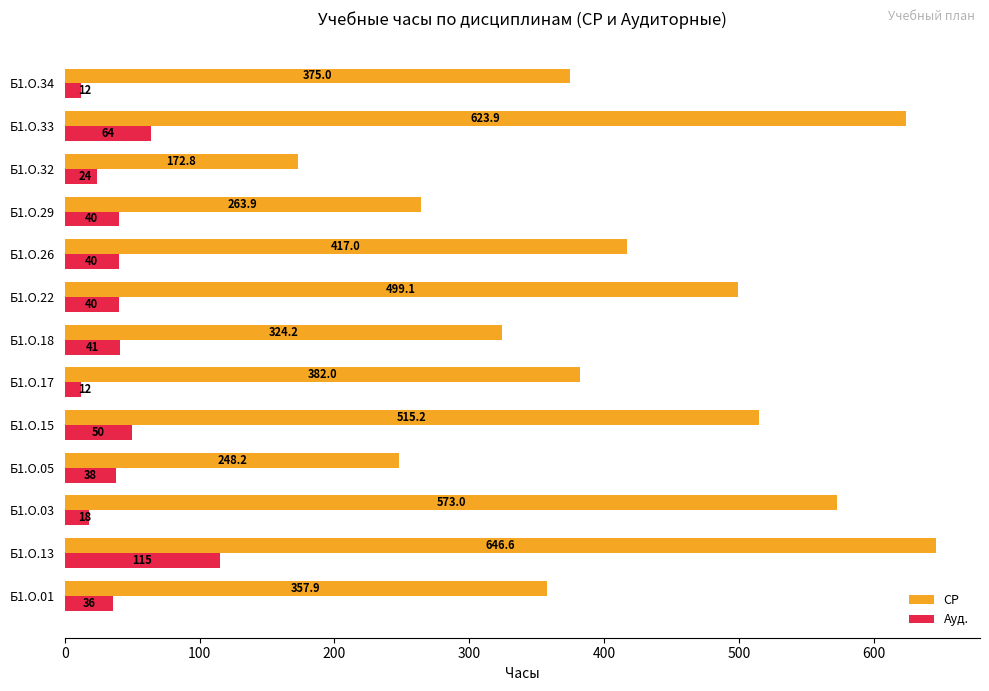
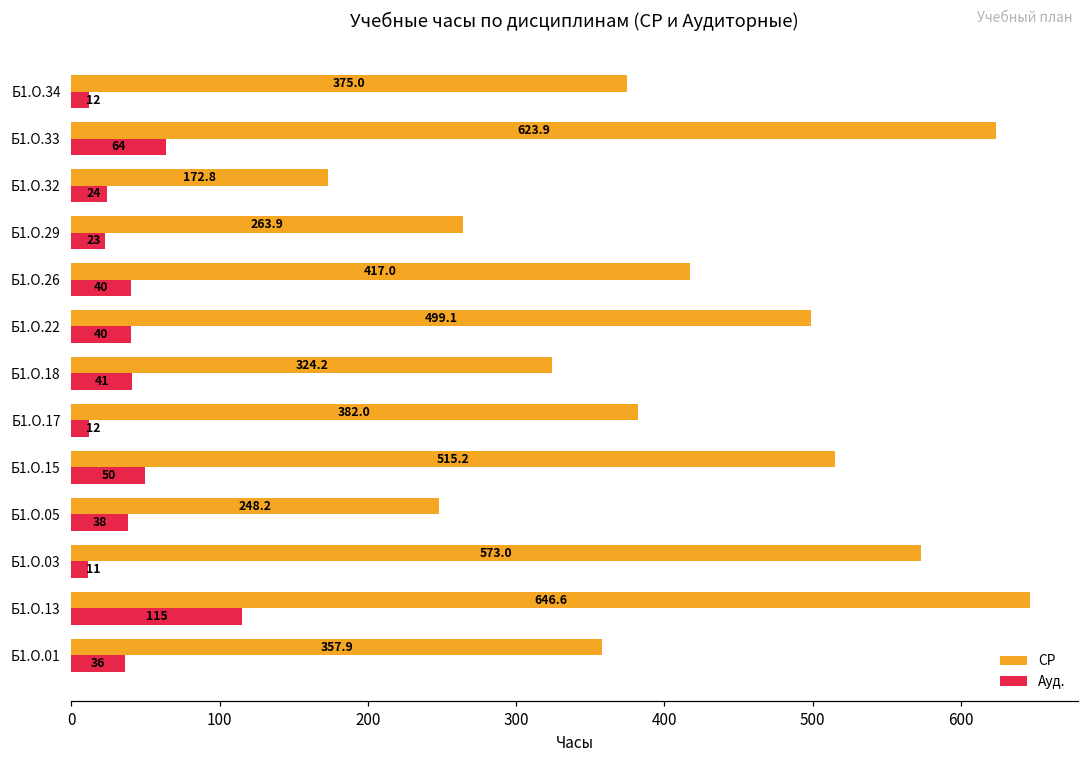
  {
    "СР": {
      "Б1.О.34": 375.0,
      "Б1.О.33": 623.9,
      "Б1.О.32": 172.8,
      "Б1.О.29": 263.9,
      "Б1.О.26": 417.0,
      "Б1.О.22": 499.1,
      "Б1.О.18": 324.2,
      "Б1.О.17": 382.0,
      "Б1.О.15": 515.2,
      "Б1.О.05": 248.2,
      "Б1.О.03": 573.0,
      "Б1.О.13": 646.6,
      "Б1.О.01": 357.9
    },
    "Ауд.": {
      "Б1.О.34": 12,
      "Б1.О.33": 64,
      "Б1.О.32": 24,
-     "Б1.О.29": 40,
+     "Б1.О.29": 23,
      "Б1.О.26": 40,
      "Б1.О.22": 40,
      "Б1.О.18": 41,
      "Б1.О.17": 12,
      "Б1.О.15": 50,
      "Б1.О.05": 38,
-     "Б1.О.03": 18,
+     "Б1.О.03": 11,
      "Б1.О.13": 115,
      "Б1.О.01": 36
    }
  }
